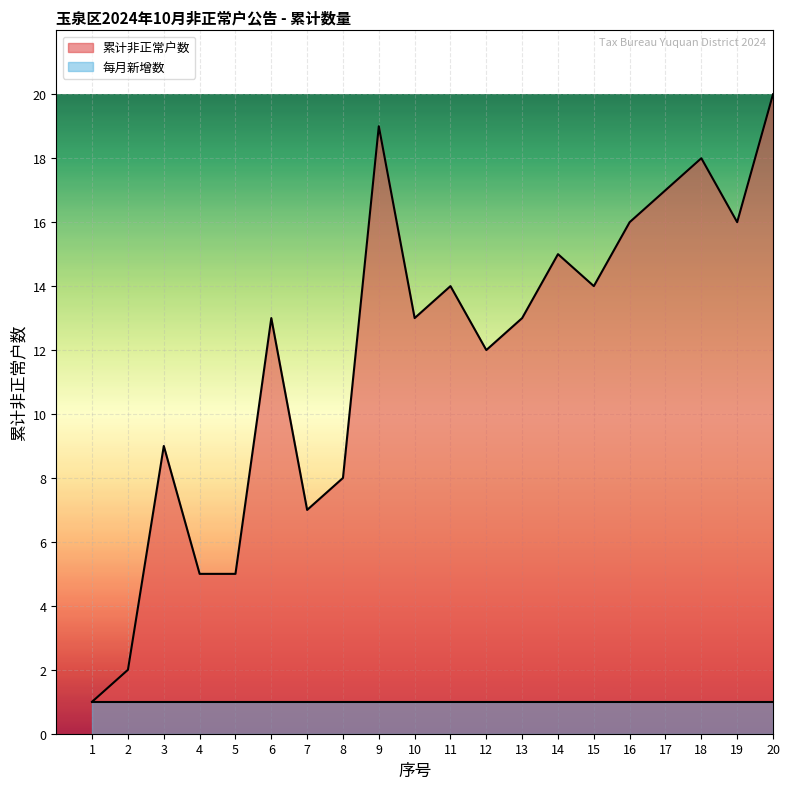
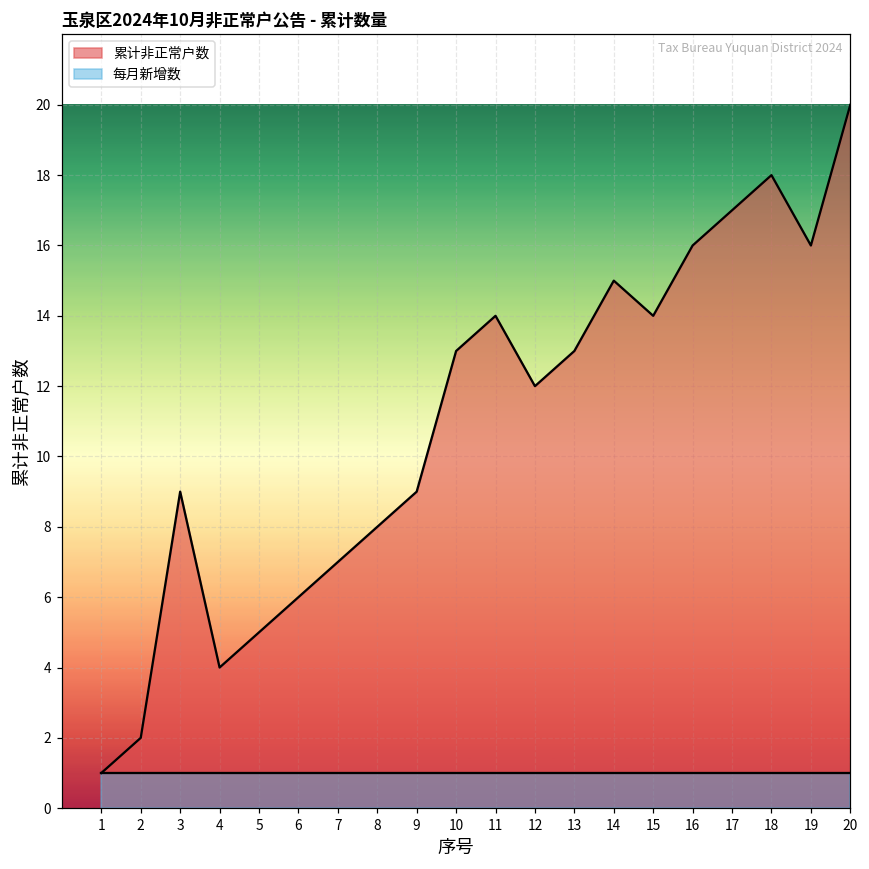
  {
    "累计非正常户数": {
      "2": 2,
      "3": 9,
-     "4": 5,
+     "4": 4,
      "5": 5,
-     "6": 13,
+     "6": 6,
      "7": 7,
      "8": 8,
-     "9": 19,
+     "9": 9,
      "10": 13,
      "11": 14,
      "12": 12,
      "13": 13,
      "14": 15,
      "15": 14,
      "16": 16,
      "17": 17,
      "18": 18,
      "19": 16,
      "20": 20
    },
    "每月新增数": {
      "2": 1,
      "3": 1,
      "4": 1,
      "5": 1,
      "6": 1,
      "7": 1,
      "8": 1,
      "9": 1,
      "10": 1,
      "11": 1,
      "12": 1,
      "13": 1,
      "14": 1,
      "15": 1,
      "16": 1,
      "17": 1,
      "18": 1,
      "19": 1,
      "20": 1
    }
  }
